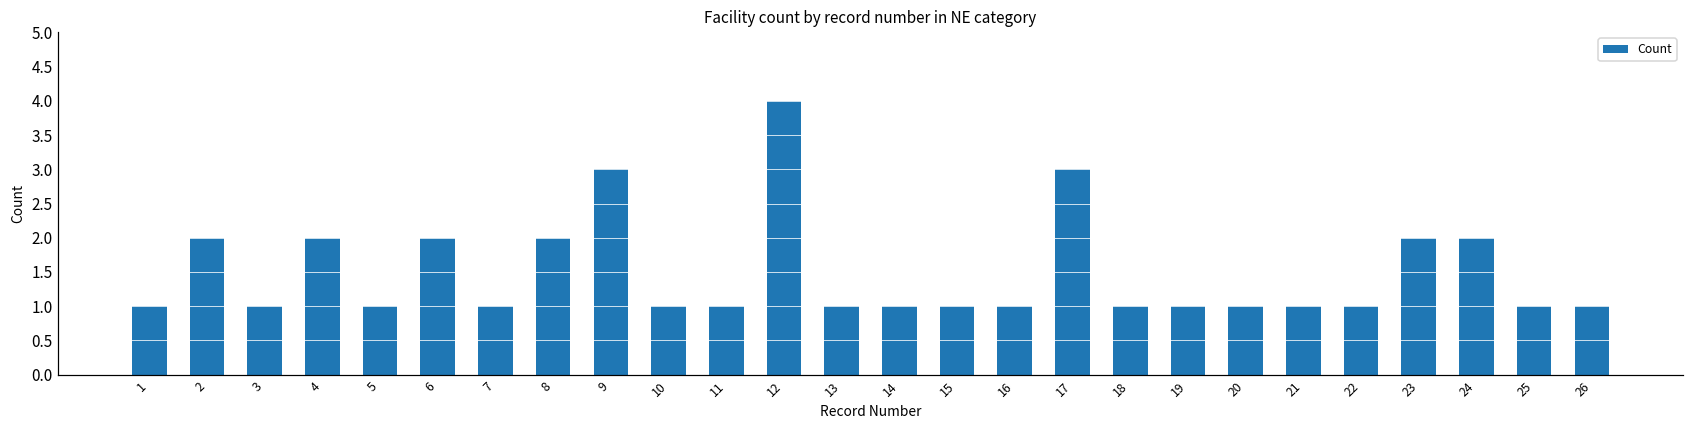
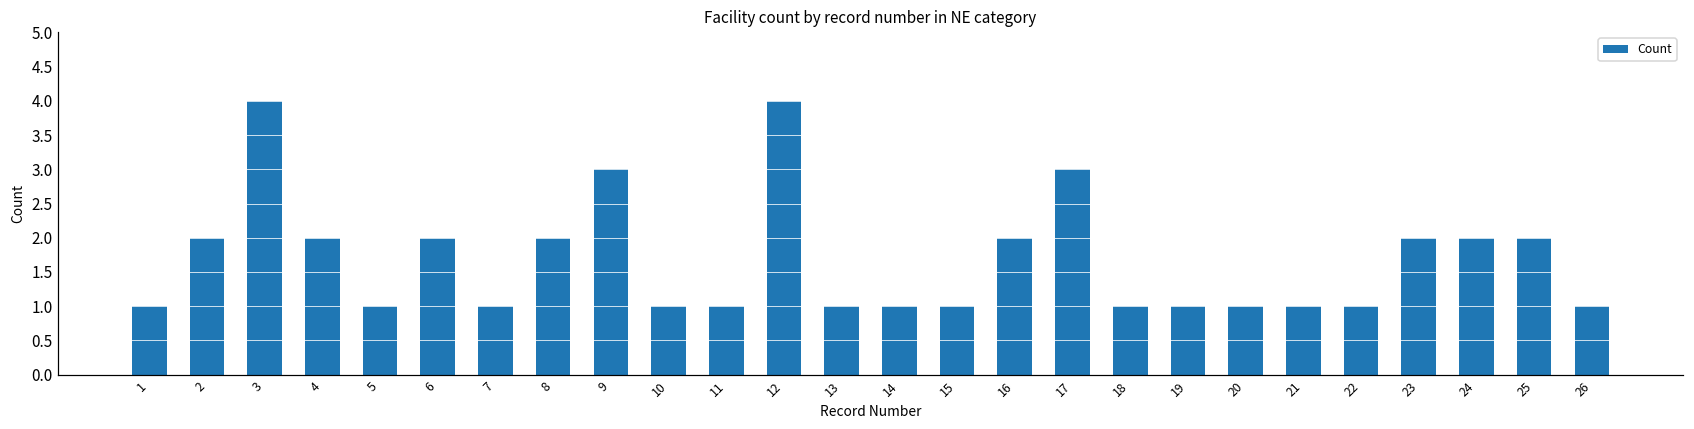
  {
    "1": 1,
    "2": 2,
-   "3": 1,
+   "3": 4,
    "4": 2,
    "5": 1,
    "6": 2,
    "7": 1,
    "8": 2,
    "9": 3,
    "10": 1,
    "11": 1,
    "12": 4,
    "13": 1,
    "14": 1,
    "15": 1,
-   "16": 1,
+   "16": 2,
    "17": 3,
    "18": 1,
    "19": 1,
    "20": 1,
    "21": 1,
    "22": 1,
    "23": 2,
    "24": 2,
-   "25": 1,
+   "25": 2,
    "26": 1
  }
